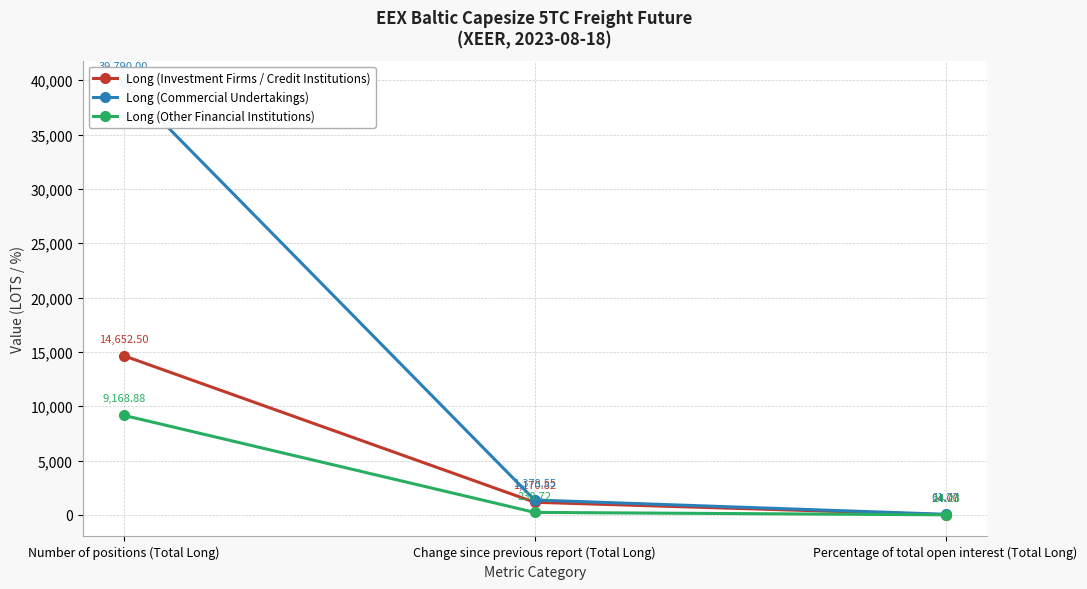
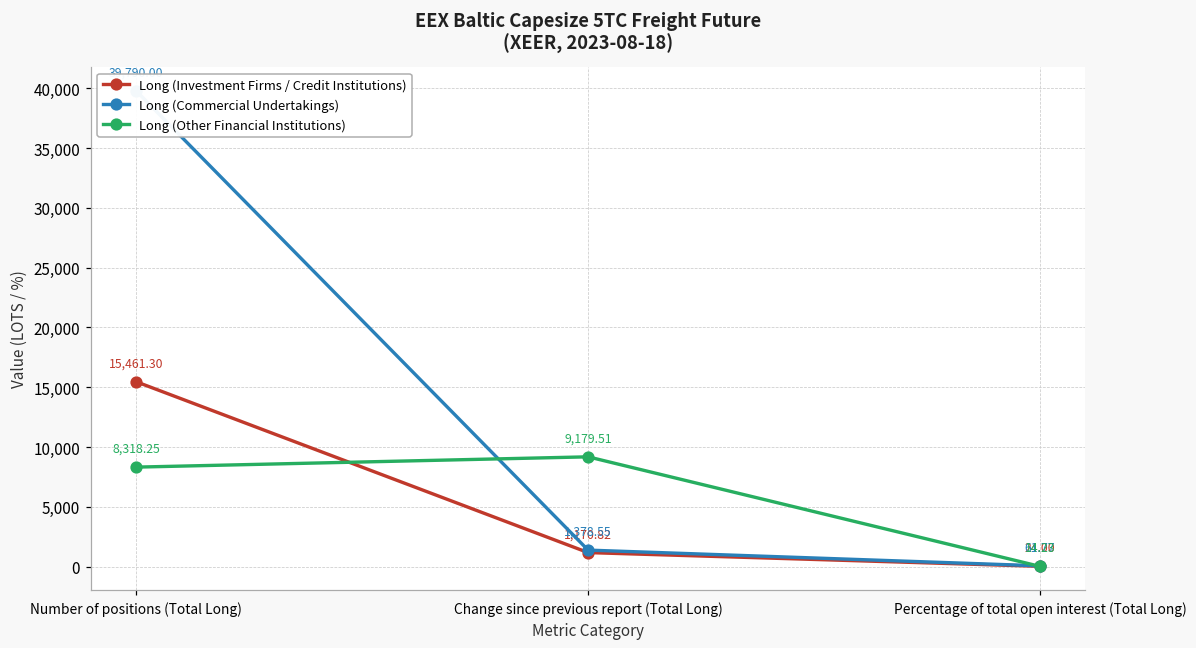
  {
    "Long (Investment Firms / Credit Institutions)": {
-     "Number of positions (Total Long)": "14,652.50"
+     "Number of positions (Total Long)": "15,461.30"
    },
    "Long (Other Financial Institutions)": {
-     "Number of positions (Total Long)": "9,168.88",
-     "Change since previous report (Total Long)": "238.72"
+     "Number of positions (Total Long)": "8,318.25",
+     "Change since previous report (Total Long)": "9,179.51"
    }
  }
